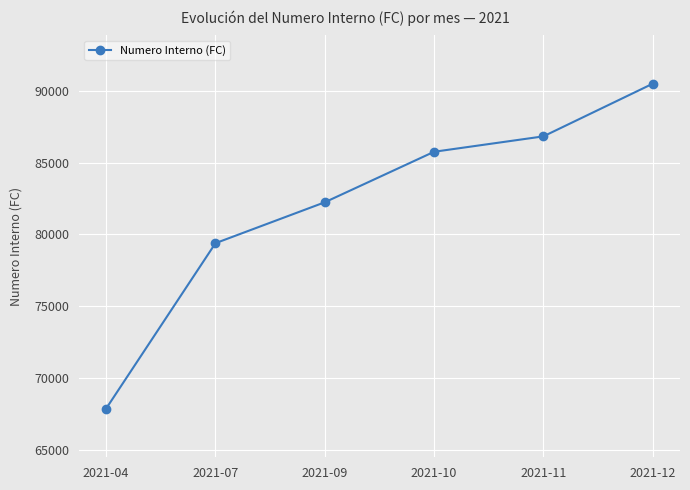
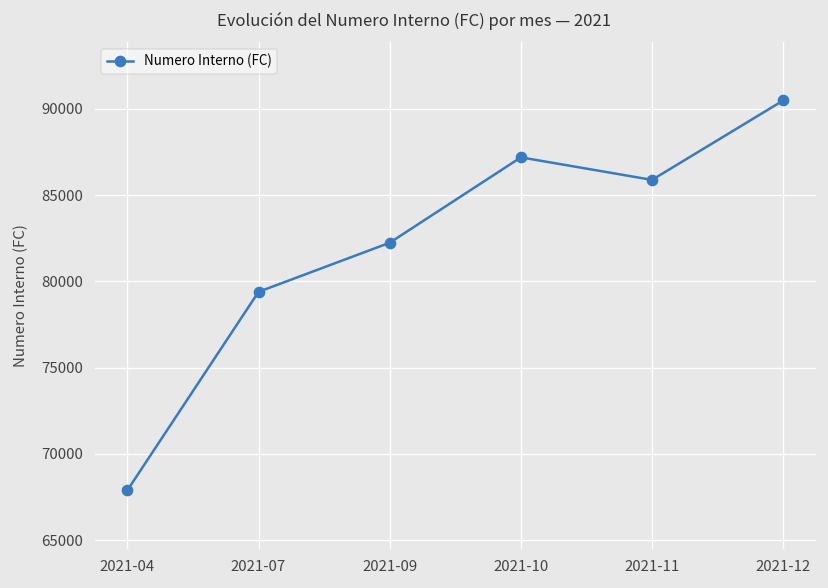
  {
    "2021-04": 67900,
    "2021-07": 79400,
    "2021-09": 82200,
-   "2021-10": 85800,
-   "2021-11": 86800,
+   "2021-10": 87200,
+   "2021-11": 85900,
    "2021-12": 90500
  }
